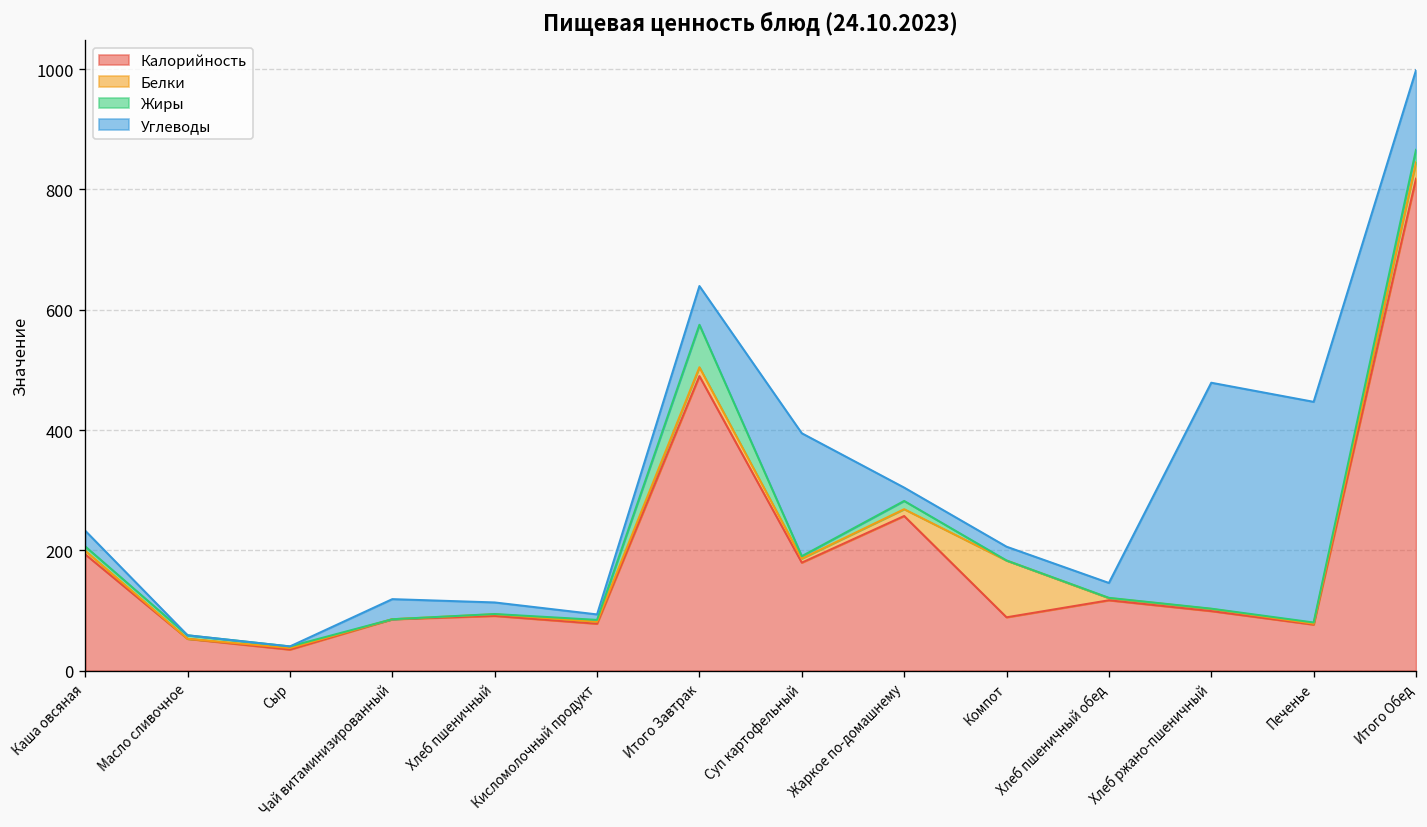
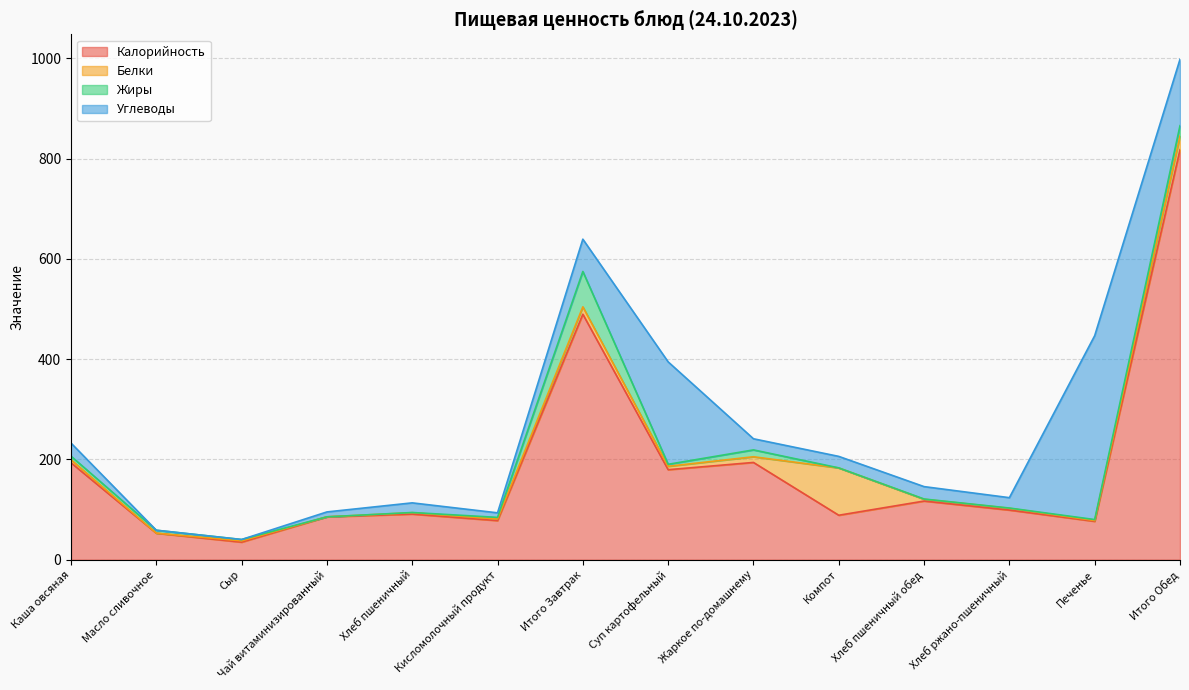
  {
    "Калорийность": {
      "Каша овсяная": 190,
      "Итого Завтрак": 490,
      "Суп картофельный": 180,
-     "Жаркое по-домашнему": 260,
+     "Жаркое по-домашнему": 190,
      "Компот": 90,
      "Итого Обед": 820
    },
    "Белки": {
      "Каша овсяная": 10,
      "Итого Завтрак": 10,
      "Жаркое по-домашнему": 10,
      "Итого Обед": 30
    },
    "Жиры": {
      "Каша овсяная": 10,
      "Итого Завтрак": 70,
      "Жаркое по-домашнему": 10,
      "Итого Обед": 20
    },
    "Углеводы": {
      "Каша овсяная": 30,
-     "Чай витаминизированный": 30,
+     "Чай витаминизированный": 10,
      "Хлеб пшеничный": 20,
      "Кисломолочный продукт": 10,
      "Итого Завтрак": 60,
      "Суп картофельный": 200,
      "Жаркое по-домашнему": 20,
      "Компот": 20,
      "Хлеб пшеничный обед": 20,
-     "Хлеб ржано-пшеничный": 380,
+     "Хлеб ржано-пшеничный": 20,
      "Печенье": 370,
      "Итого Обед": 130
    }
  }
